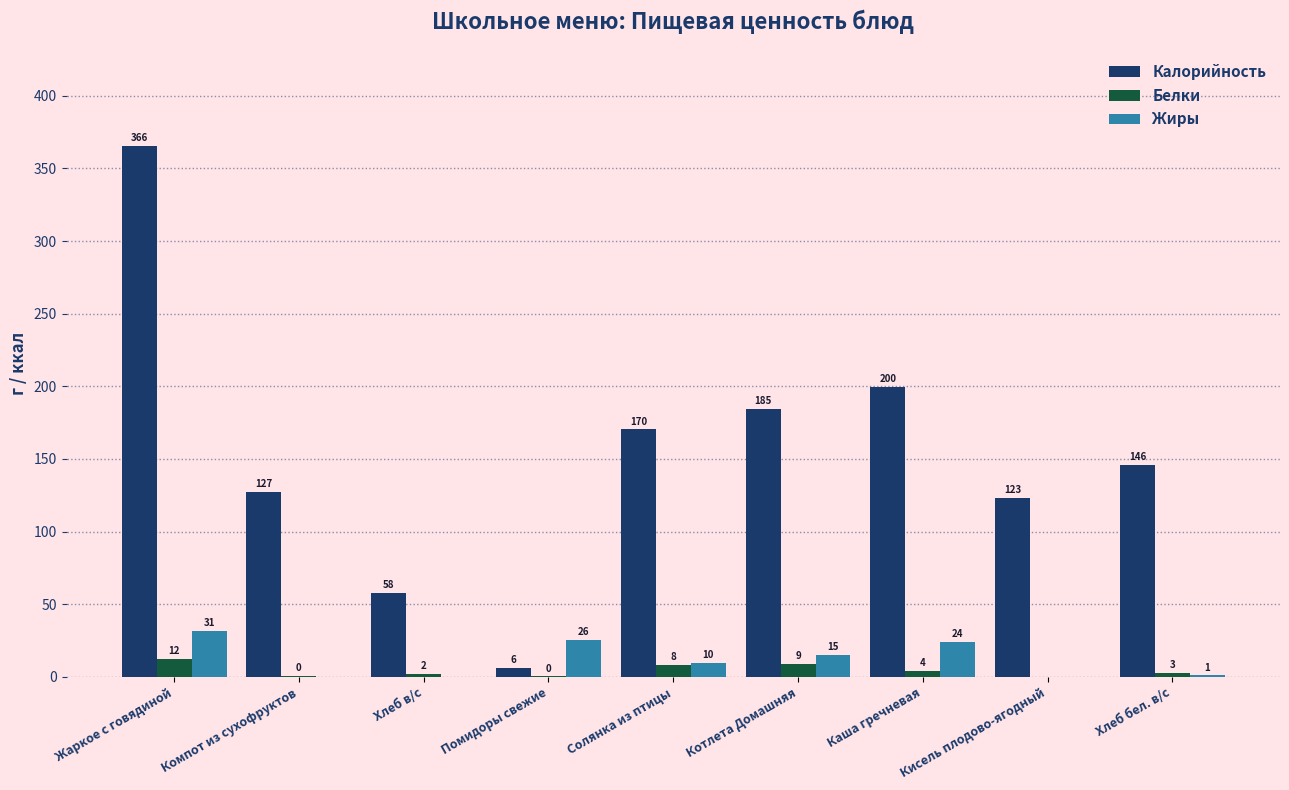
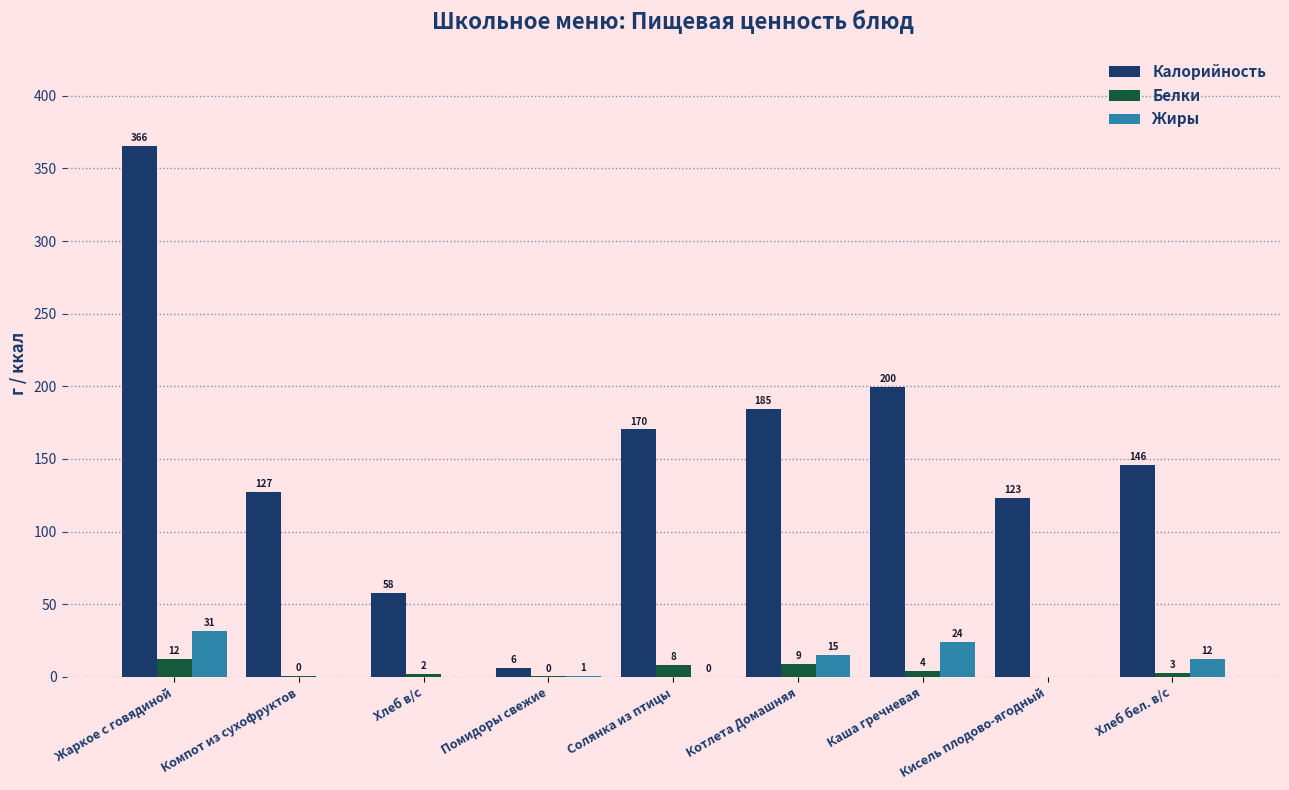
  {
    "Жиры": {
      "Жаркое с говядиной": 31,
-     "Помидоры свежие": 26,
-     "Солянка из птицы": 10,
+     "Помидоры свежие": 1,
+     "Солянка из птицы": 0,
      "Котлета Домашняя": 15,
      "Каша гречневая": 24,
-     "Хлеб бел. в/с": 1
+     "Хлеб бел. в/с": 12
    }
  }
